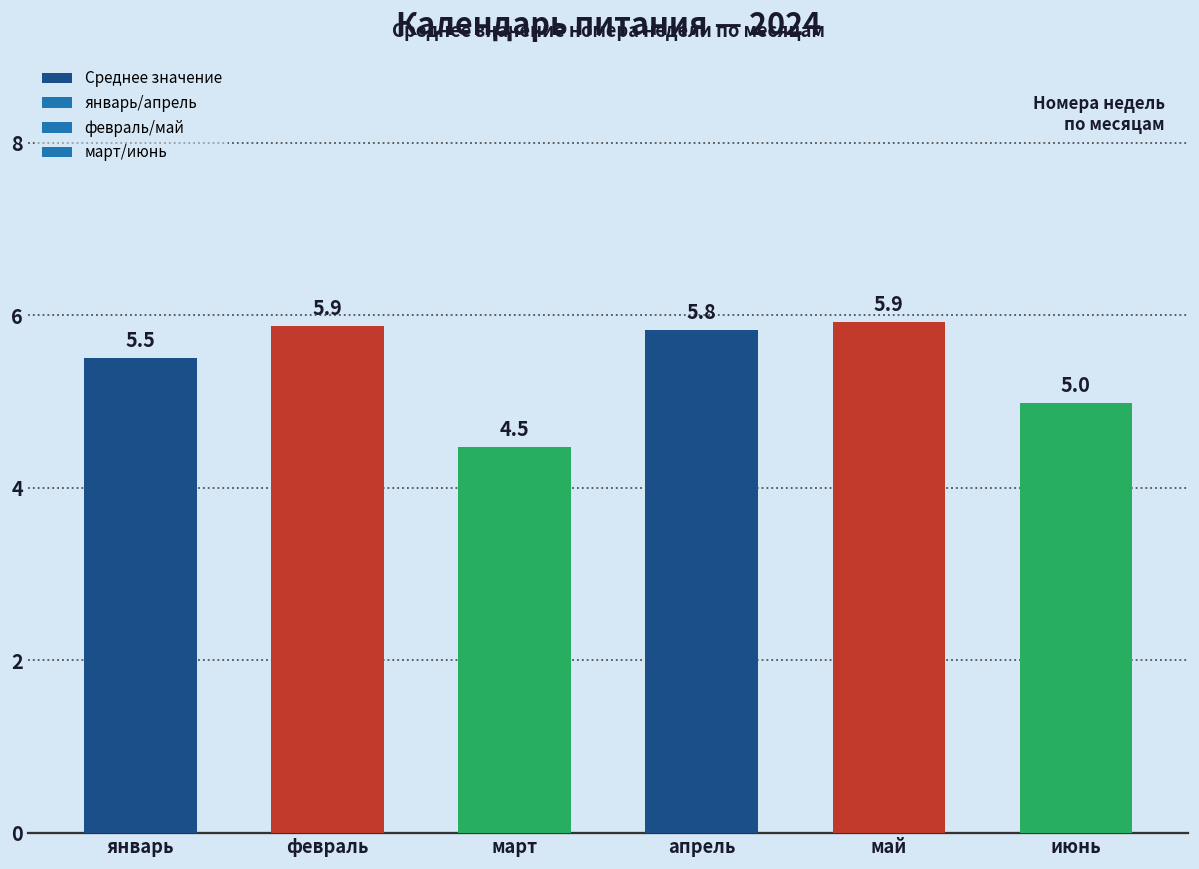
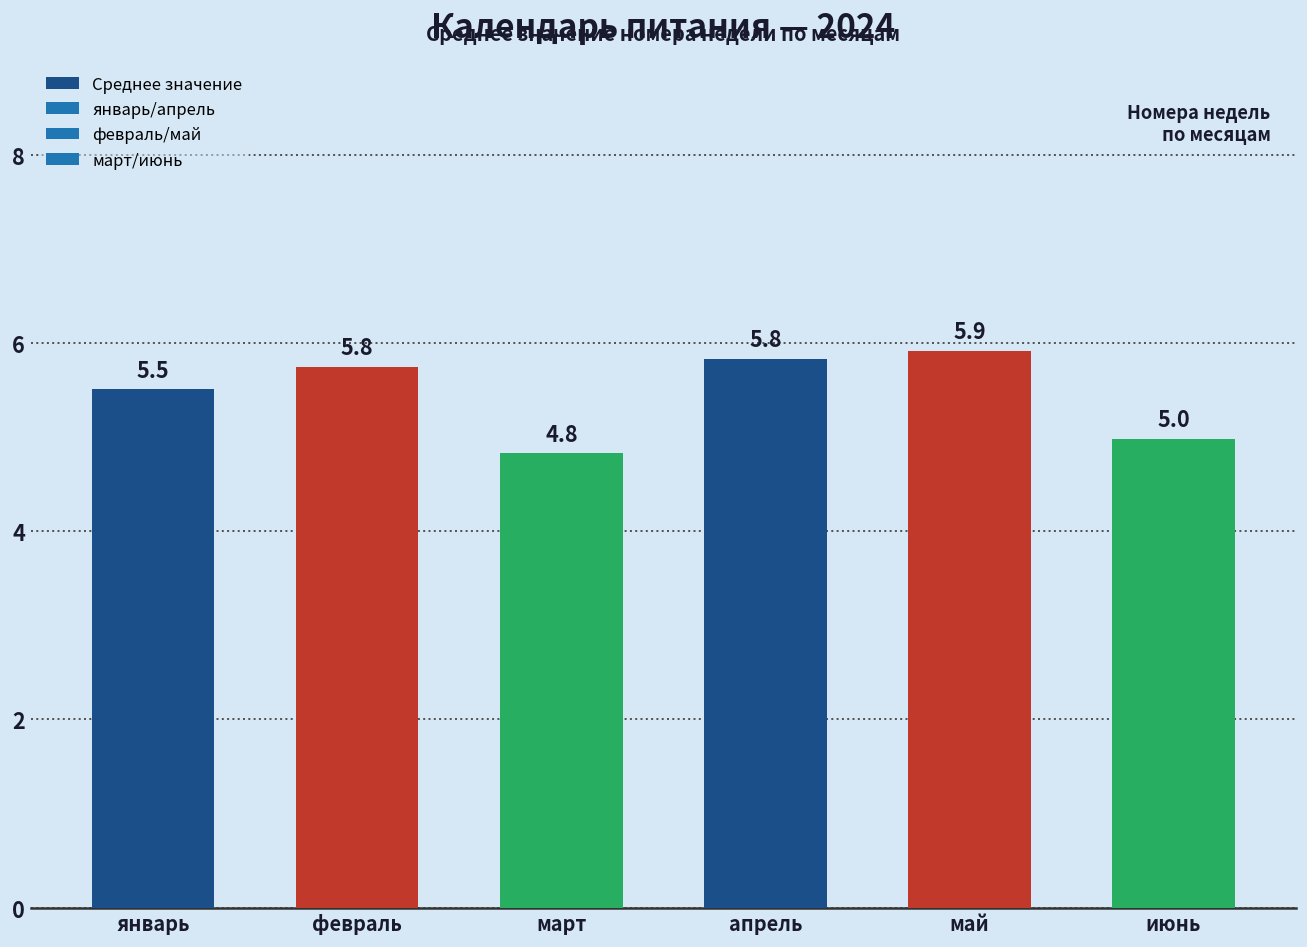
  {
    "январь": 5.5,
-   "февраль": 5.9,
-   "март": 4.5,
+   "февраль": 5.8,
+   "март": 4.8,
    "апрель": 5.8,
    "май": 5.9,
    "июнь": 5.0
  }
